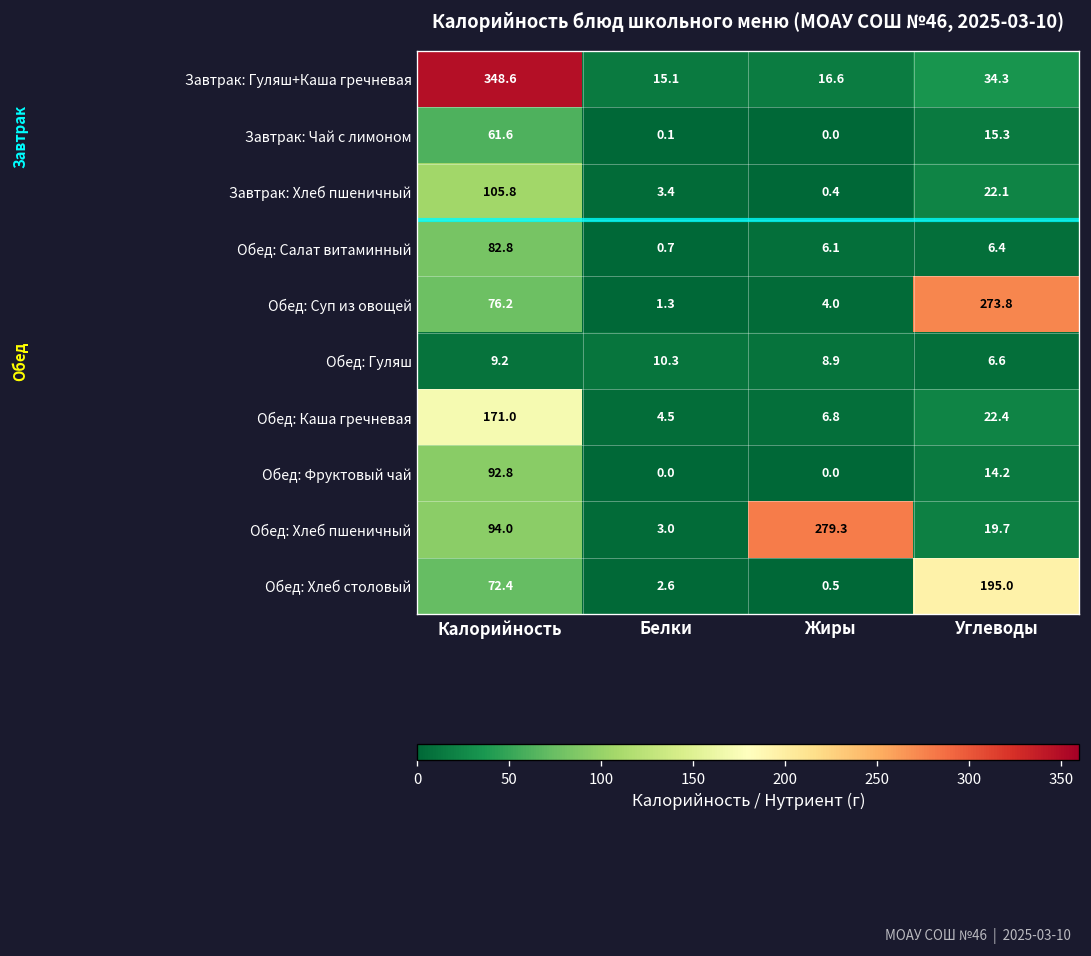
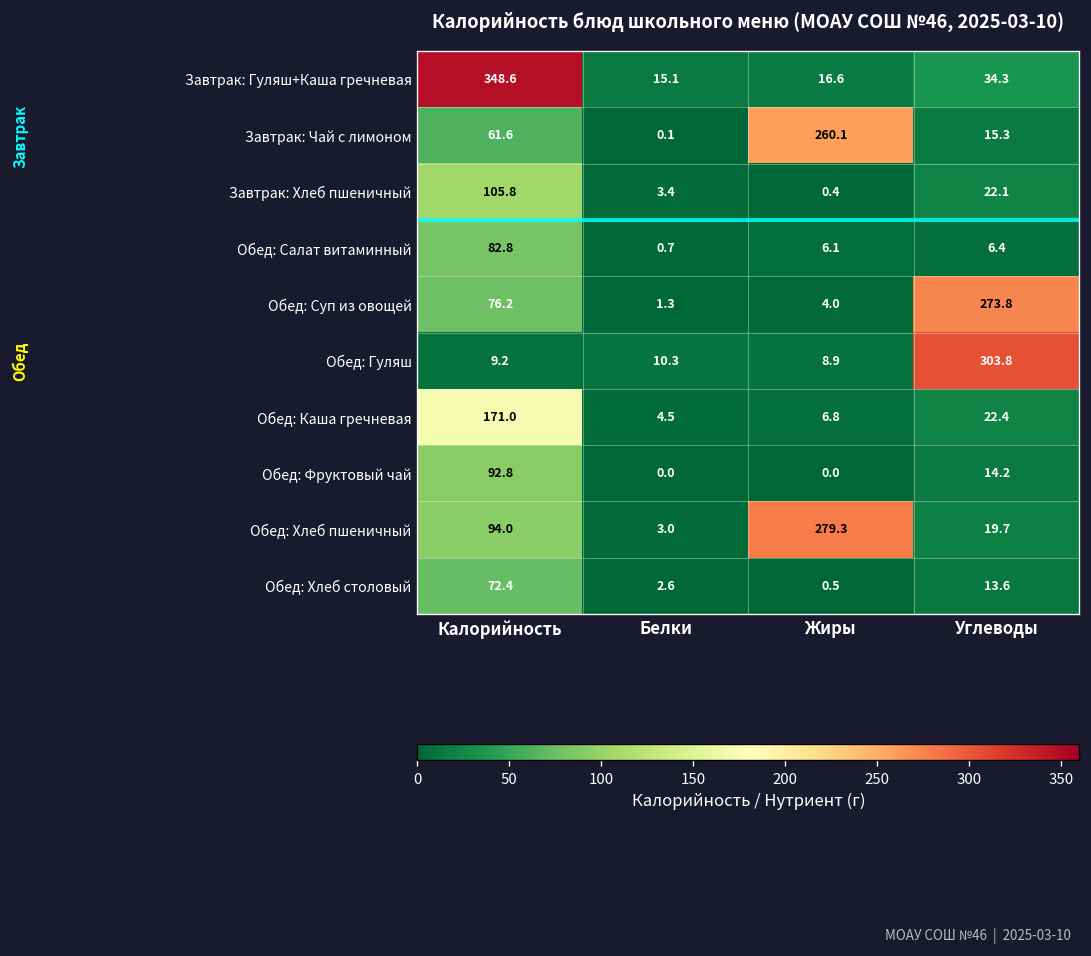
  {
    "Завтрак: Гуляш+Каша гречневая": {
      "Калорийность": 348.6,
      "Белки": 15.1,
      "Жиры": 16.6,
      "Углеводы": 34.3
    },
    "Завтрак: Чай с лимоном": {
      "Калорийность": 61.6,
      "Белки": 0.1,
-     "Жиры": 0.0,
+     "Жиры": 260.1,
      "Углеводы": 15.3
    },
    "Завтрак: Хлеб пшеничный": {
      "Калорийность": 105.8,
      "Белки": 3.4,
      "Жиры": 0.4,
      "Углеводы": 22.1
    },
    "Обед: Салат витаминный": {
      "Калорийность": 82.8,
      "Белки": 0.7,
      "Жиры": 6.1,
      "Углеводы": 6.4
    },
    "Обед: Суп из овощей": {
      "Калорийность": 76.2,
      "Белки": 1.3,
      "Жиры": 4.0,
      "Углеводы": 273.8
    },
    "Обед: Гуляш": {
      "Калорийность": 9.2,
      "Белки": 10.3,
      "Жиры": 8.9,
-     "Углеводы": 6.6
+     "Углеводы": 303.8
    },
    "Обед: Каша гречневая": {
      "Калорийность": 171.0,
      "Белки": 4.5,
      "Жиры": 6.8,
      "Углеводы": 22.4
    },
    "Обед: Фруктовый чай": {
      "Калорийность": 92.8,
      "Белки": 0.0,
      "Жиры": 0.0,
      "Углеводы": 14.2
    },
    "Обед: Хлеб пшеничный": {
      "Калорийность": 94.0,
      "Белки": 3.0,
      "Жиры": 279.3,
      "Углеводы": 19.7
    },
    "Обед: Хлеб столовый": {
      "Калорийность": 72.4,
      "Белки": 2.6,
      "Жиры": 0.5,
-     "Углеводы": 195.0
+     "Углеводы": 13.6
    }
  }
